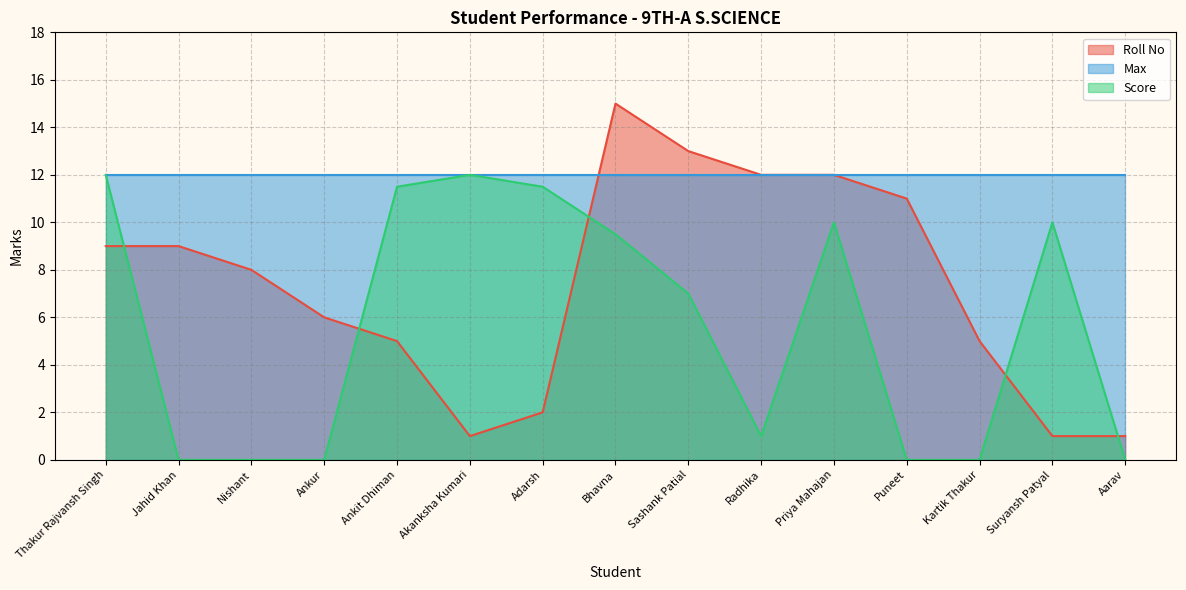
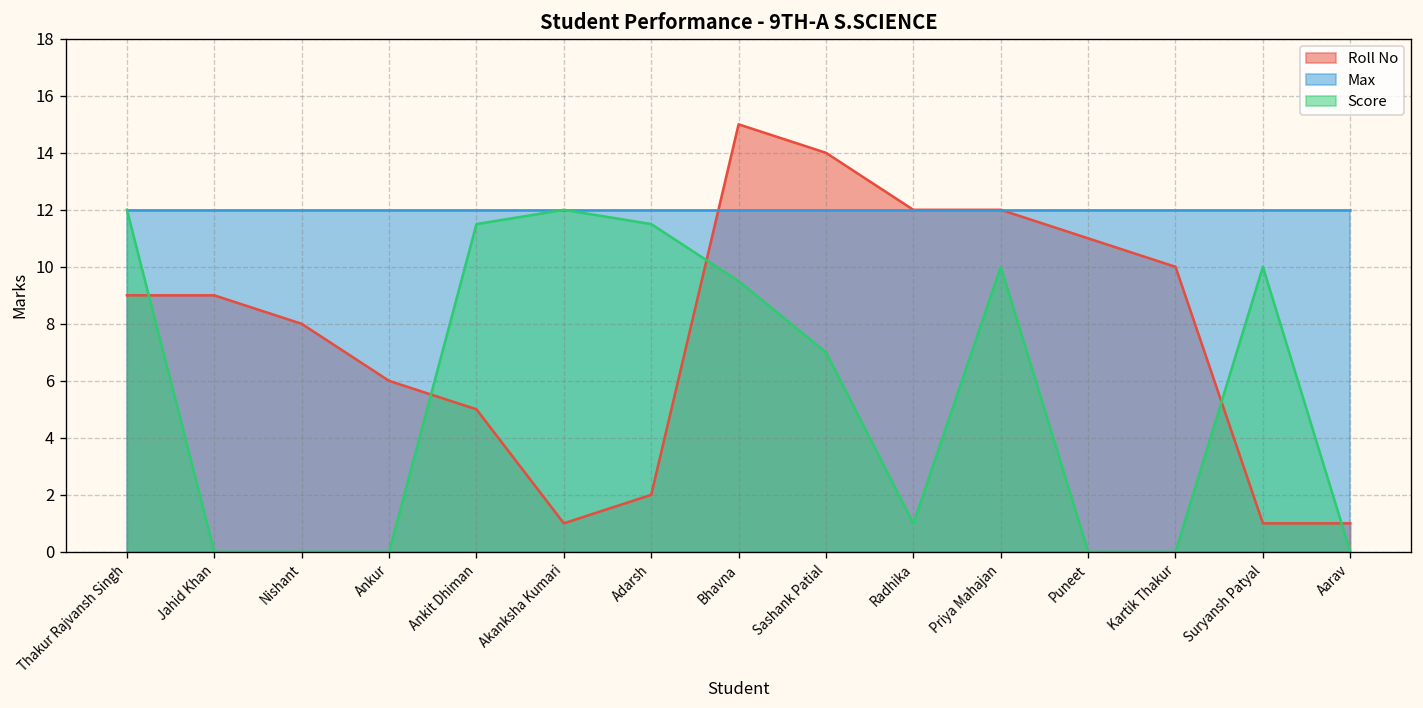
  {
    "Roll No": {
      "Thakur Rajvansh Singh": 9,
      "Jahid Khan": 9,
      "Nishant": 8,
      "Ankur": 6,
      "Ankit Dhiman": 5,
      "Akanksha Kumari": 1,
      "Adarsh": 2,
      "Bhavna": 15,
-     "Sashank Patial": 13,
+     "Sashank Patial": 14,
      "Puneet": 11,
-     "Kartik Thakur": 5,
+     "Kartik Thakur": 10,
      "Suryansh Patyal": 1,
      "Aarav": 1
    },
    "Max": {
      "Jahid Khan": 12,
      "Nishant": 12,
      "Ankur": 12,
      "Ankit Dhiman": 12,
      "Adarsh": 12,
      "Bhavna": 12,
      "Sashank Patial": 12,
      "Puneet": 12,
      "Kartik Thakur": 12,
      "Suryansh Patyal": 12,
      "Aarav": 12
    },
    "Score": {
      "Jahid Khan": 0,
      "Nishant": 0,
      "Ankur": 0,
      "Ankit Dhiman": 11.5,
      "Adarsh": 11.5,
      "Bhavna": 9.5,
      "Sashank Patial": 7,
      "Radhika": 1,
      "Priya Mahajan": 10,
      "Puneet": 0,
      "Kartik Thakur": 0,
      "Suryansh Patyal": 10,
      "Aarav": 0
    }
  }
